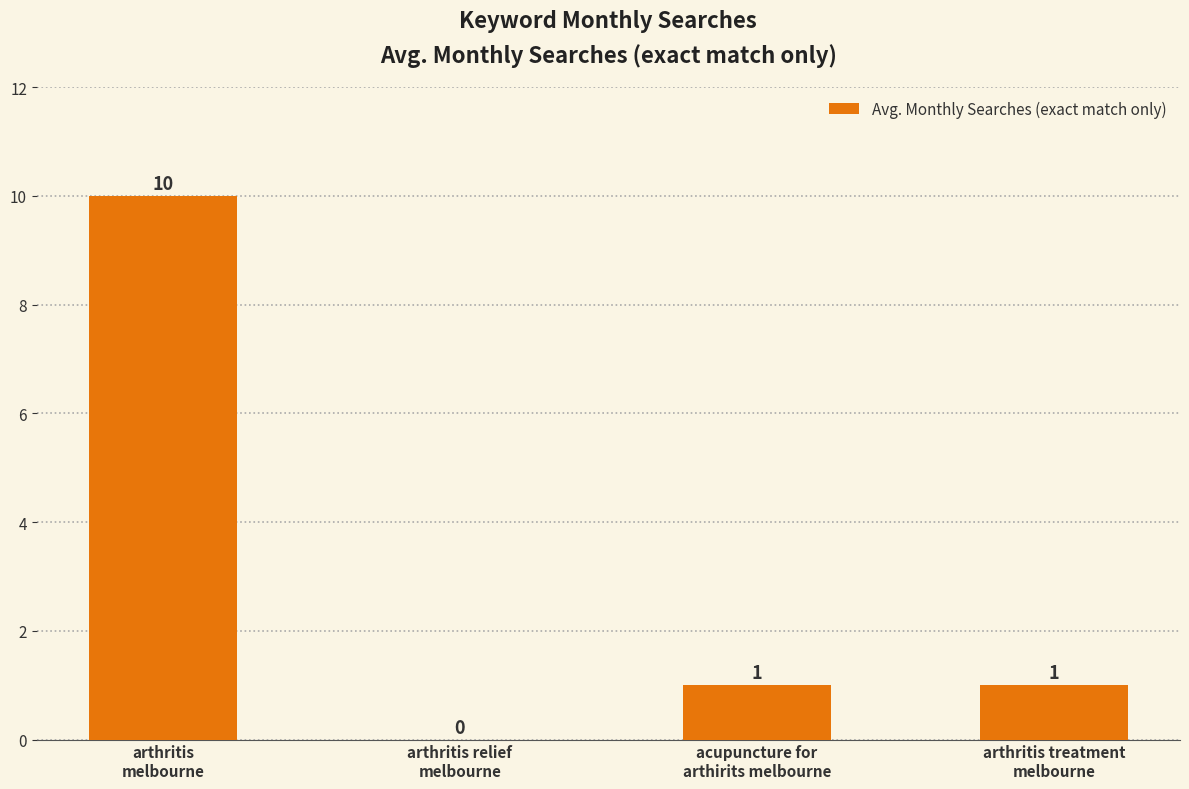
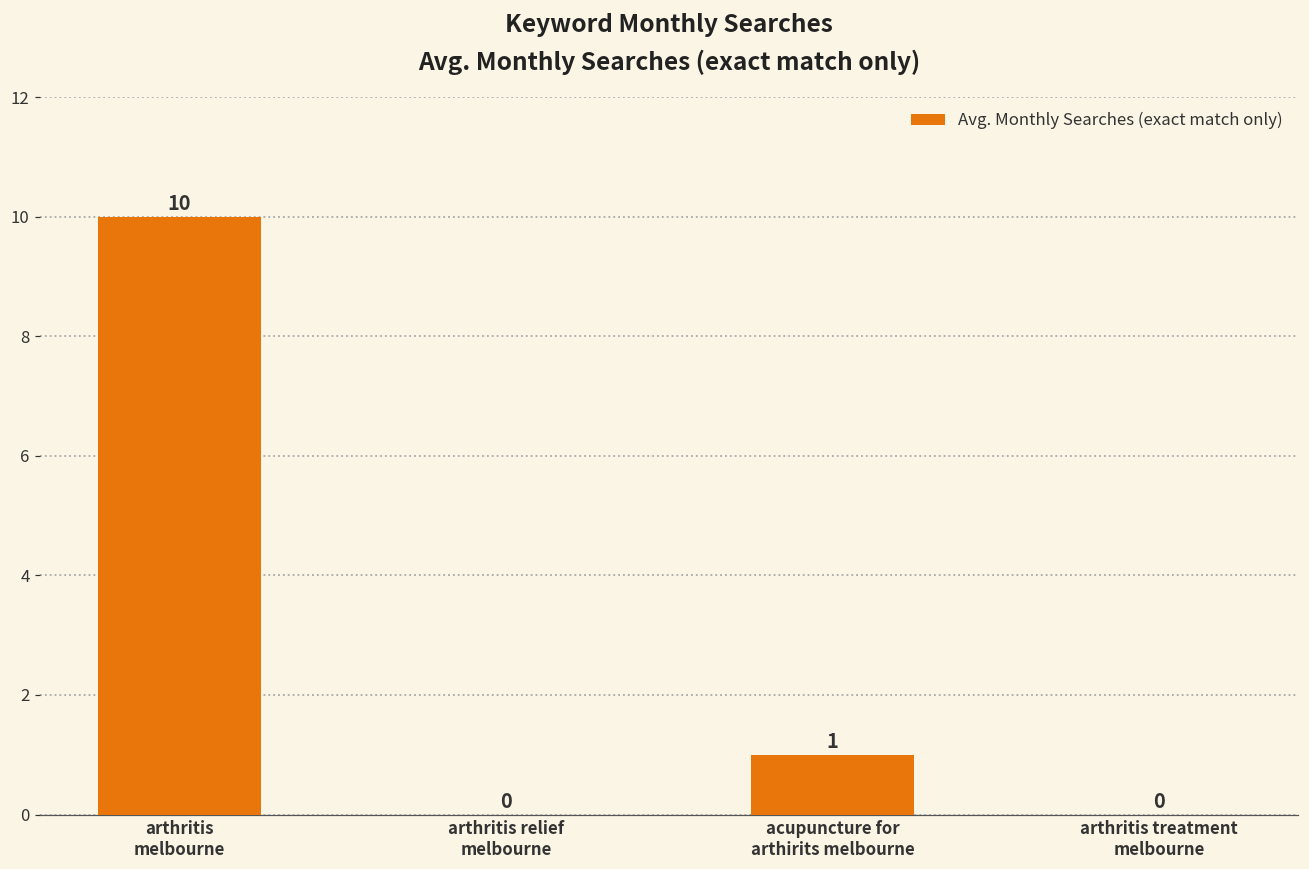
  {
    "arthritis melbourne": 10,
    "arthritis relief melbourne": 0,
    "acupuncture for arthirits melbourne": 1,
-   "arthritis treatment melbourne": 1
+   "arthritis treatment melbourne": 0
  }
